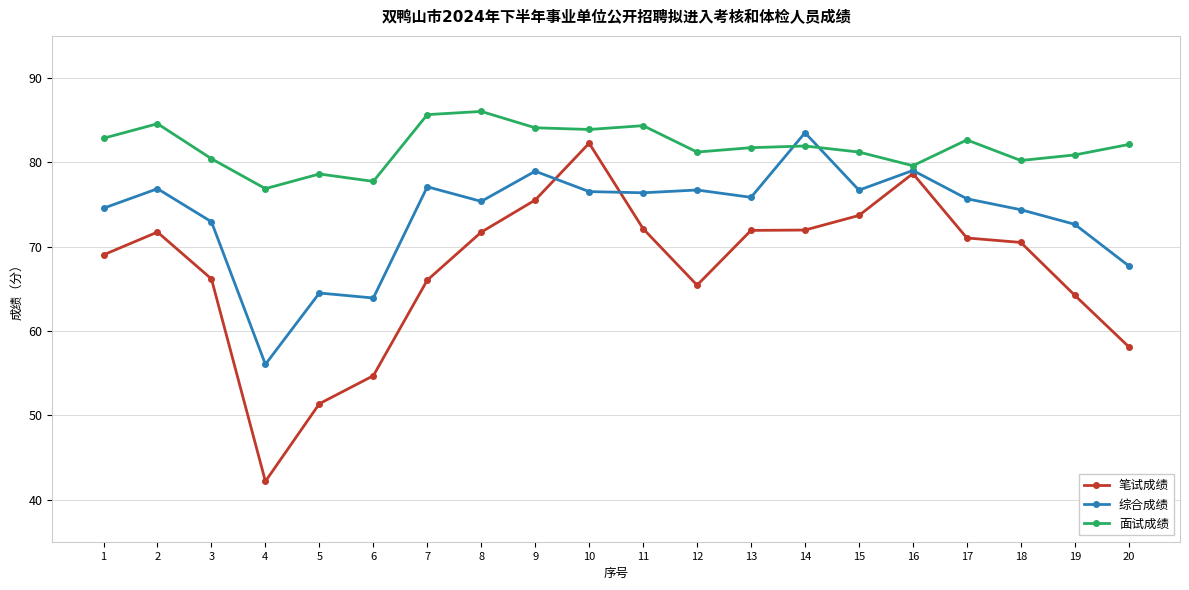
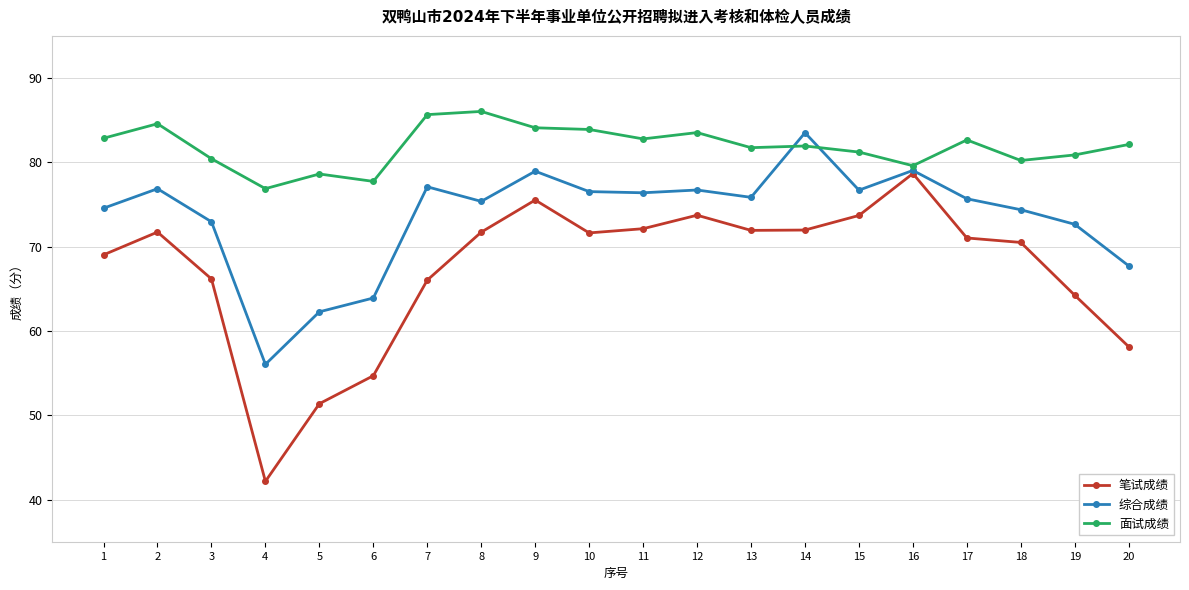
  {
    "笔试成绩": {
      "1": 69,
      "2": 72,
      "3": 66,
      "4": 42,
      "5": 51,
      "6": 55,
      "7": 66,
      "8": 72,
      "9": 76,
-     "10": 82,
+     "10": 72,
      "11": 72,
-     "12": 65,
+     "12": 74,
      "13": 72,
      "14": 72,
      "15": 74,
      "16": 79,
      "17": 71,
      "18": 71,
      "19": 64,
      "20": 58
    },
    "综合成绩": {
      "1": 75,
      "2": 77,
      "3": 73,
      "4": 56,
-     "5": 65,
+     "5": 62,
      "6": 64,
      "7": 77,
      "8": 75,
      "9": 79,
      "10": 77,
      "11": 76,
      "12": 77,
      "13": 76,
      "14": 84,
      "15": 77,
      "16": 79,
      "17": 76,
      "18": 74,
      "19": 73,
      "20": 68
    },
    "面试成绩": {
      "1": 83,
      "2": 85,
      "3": 80,
      "4": 77,
      "5": 79,
      "6": 78,
      "7": 86,
      "8": 86,
      "9": 84,
      "10": 84,
-     "11": 84,
-     "12": 81,
+     "11": 83,
+     "12": 84,
      "13": 82,
      "14": 82,
      "15": 81,
      "16": 80,
      "17": 83,
      "18": 80,
      "19": 81,
      "20": 82
    }
  }
